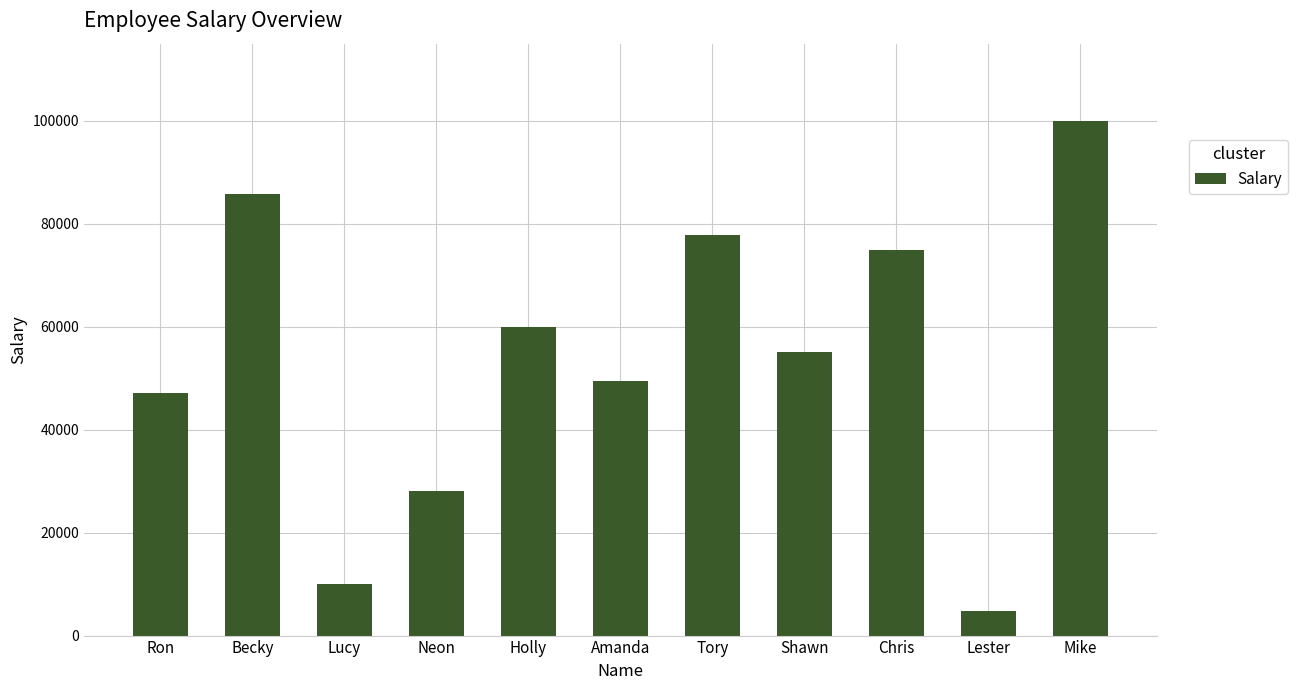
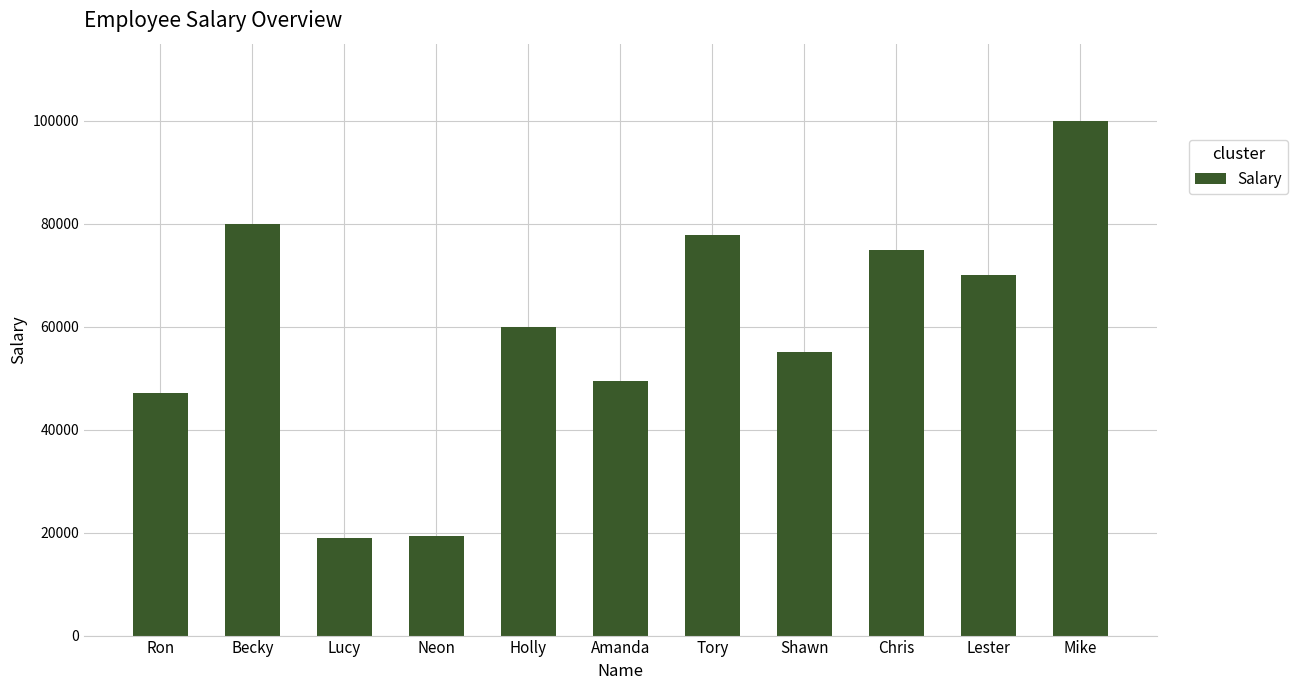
  {
    "Ron": 47000,
-   "Becky": 86000,
-   "Lucy": 10000,
-   "Neon": 28000,
+   "Becky": 80000,
+   "Lucy": 19000,
+   "Neon": 19000,
    "Holly": 60000,
    "Amanda": 49000,
    "Tory": 78000,
    "Shawn": 55000,
    "Chris": 75000,
-   "Lester": 5000,
+   "Lester": 70000,
    "Mike": 100000
  }
